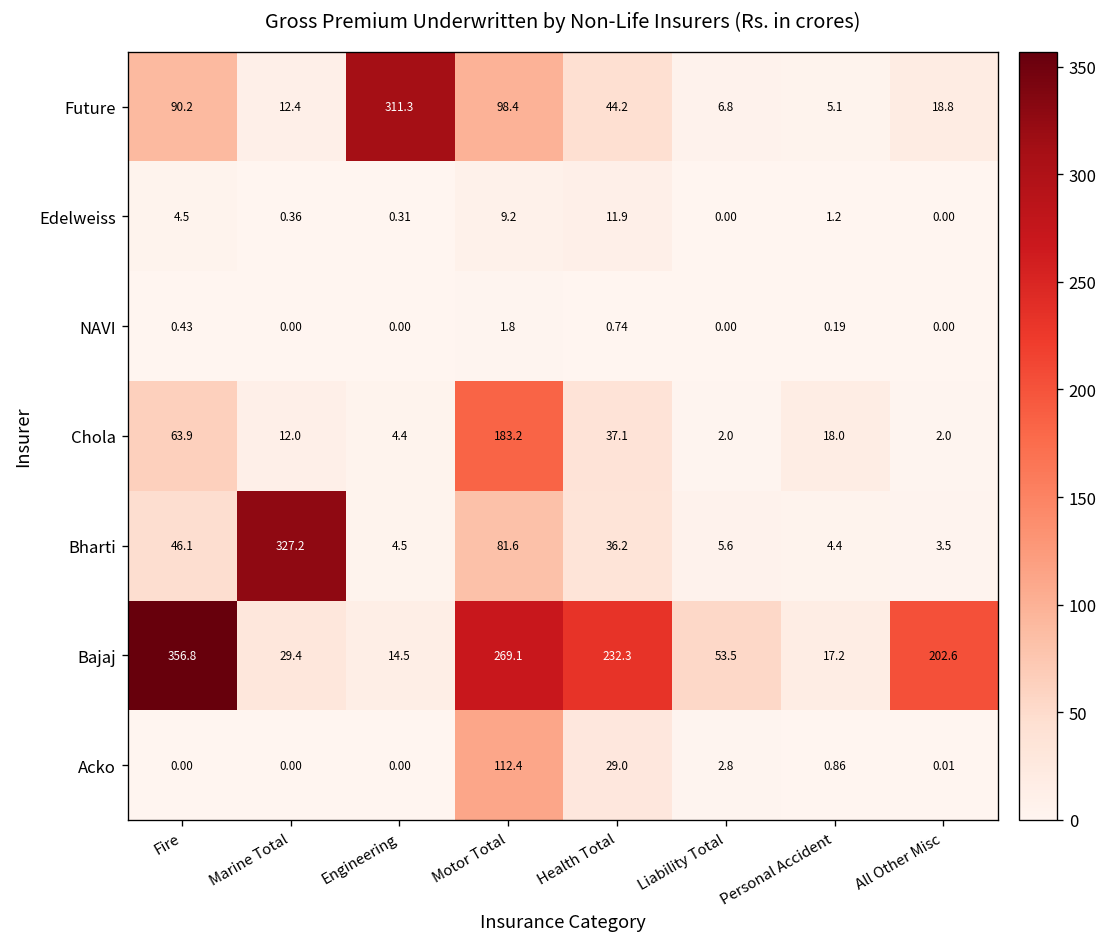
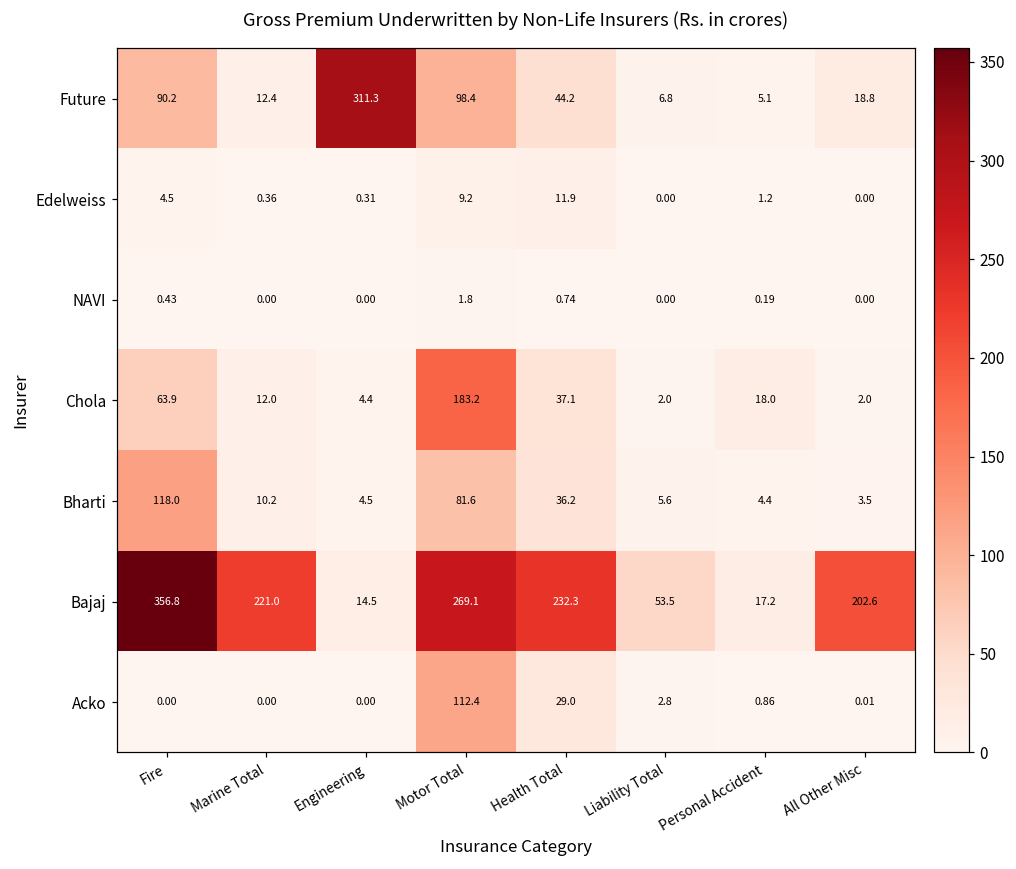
  {
    "Future": {
      "Fire": 90.2,
      "Marine Total": 12.4,
      "Engineering": 311.3,
      "Motor Total": 98.4,
      "Health Total": 44.2,
      "Liability Total": 6.8,
      "Personal Accident": 5.1,
      "All Other Misc": 18.8
    },
    "Edelweiss": {
      "Fire": 4.5,
      "Marine Total": 0.36,
      "Engineering": 0.31,
      "Motor Total": 9.2,
      "Health Total": 11.9,
      "Liability Total": 0.00,
      "Personal Accident": 1.2,
      "All Other Misc": 0.00
    },
    "NAVI": {
      "Fire": 0.43,
      "Marine Total": 0.00,
      "Engineering": 0.00,
      "Motor Total": 1.8,
      "Health Total": 0.74,
      "Liability Total": 0.00,
      "Personal Accident": 0.19,
      "All Other Misc": 0.00
    },
    "Chola": {
      "Fire": 63.9,
      "Marine Total": 12.0,
      "Engineering": 4.4,
      "Motor Total": 183.2,
      "Health Total": 37.1,
      "Liability Total": 2.0,
      "Personal Accident": 18.0,
      "All Other Misc": 2.0
    },
    "Bharti": {
-     "Fire": 46.1,
-     "Marine Total": 327.2,
+     "Fire": 118.0,
+     "Marine Total": 10.2,
      "Engineering": 4.5,
      "Motor Total": 81.6,
      "Health Total": 36.2,
      "Liability Total": 5.6,
      "Personal Accident": 4.4,
      "All Other Misc": 3.5
    },
    "Bajaj": {
      "Fire": 356.8,
-     "Marine Total": 29.4,
+     "Marine Total": 221.0,
      "Engineering": 14.5,
      "Motor Total": 269.1,
      "Health Total": 232.3,
      "Liability Total": 53.5,
      "Personal Accident": 17.2,
      "All Other Misc": 202.6
    },
    "Acko": {
      "Fire": 0.00,
      "Marine Total": 0.00,
      "Engineering": 0.00,
      "Motor Total": 112.4,
      "Health Total": 29.0,
      "Liability Total": 2.8,
      "Personal Accident": 0.86,
      "All Other Misc": 0.01
    }
  }
